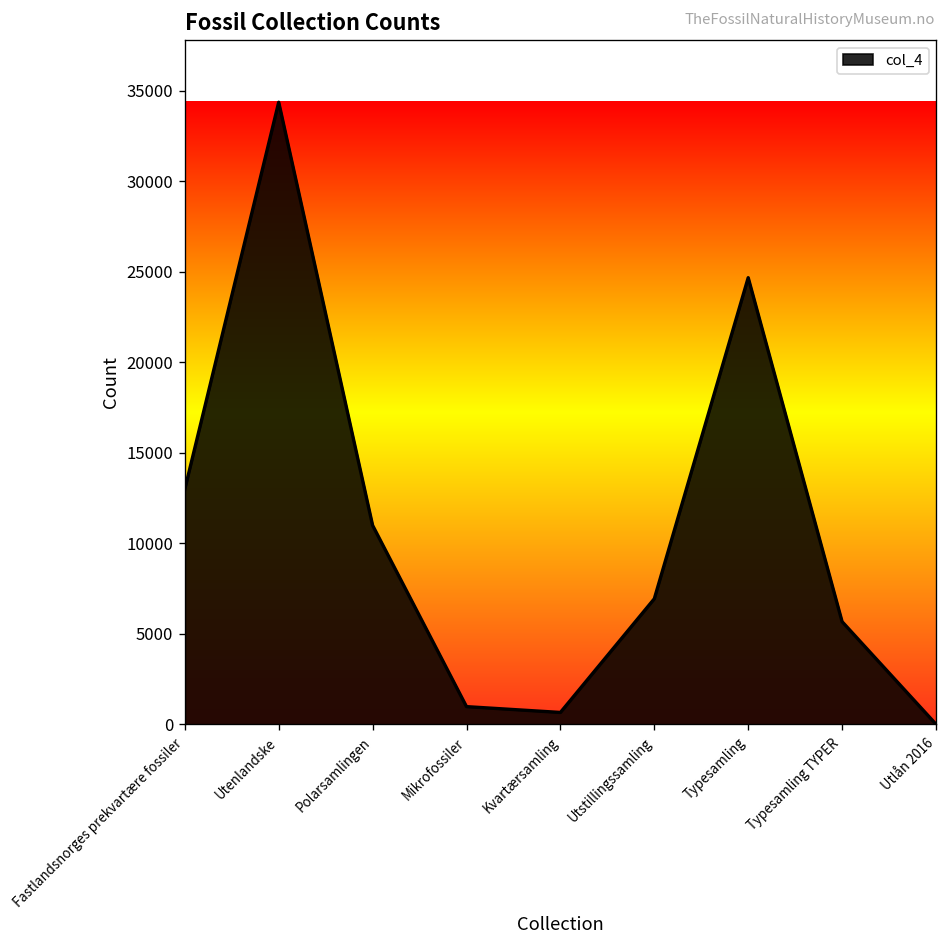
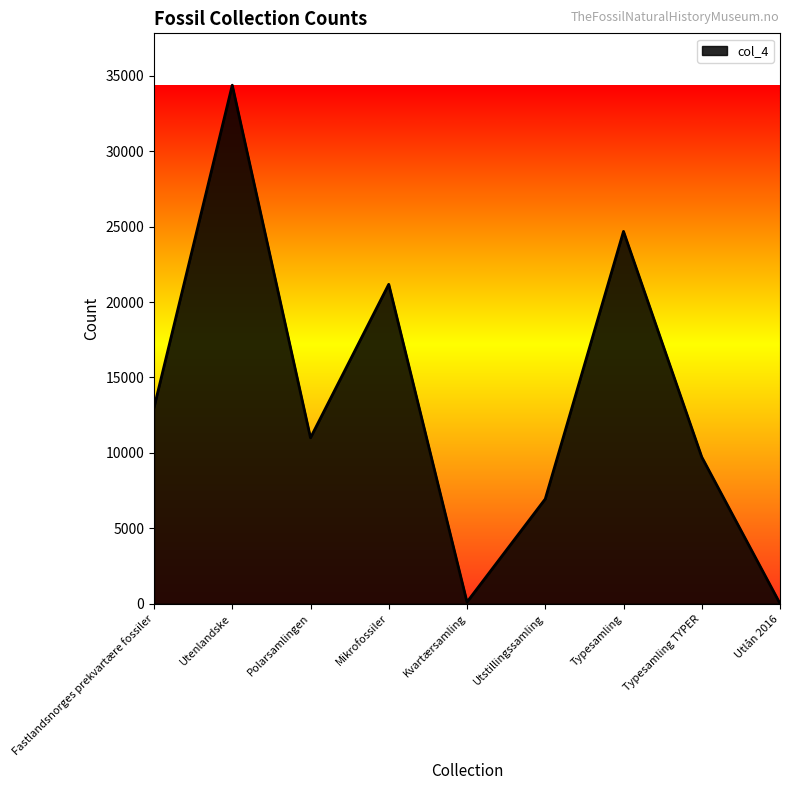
  {
    "Fastlandsnorges prekvartære fossiler": 13000,
    "Utenlandske": 34400,
    "Polarsamlingen": 11000,
-   "Mikrofossiler": 1000,
-   "Kvartærsamling": 700,
+   "Mikrofossiler": 21200,
+   "Kvartærsamling": 100,
    "Utstillingssamling": 6900,
    "Typesamling": 24700,
-   "Typesamling TYPER": 5700,
+   "Typesamling TYPER": 9700,
    "Utlån 2016": 0
  }
